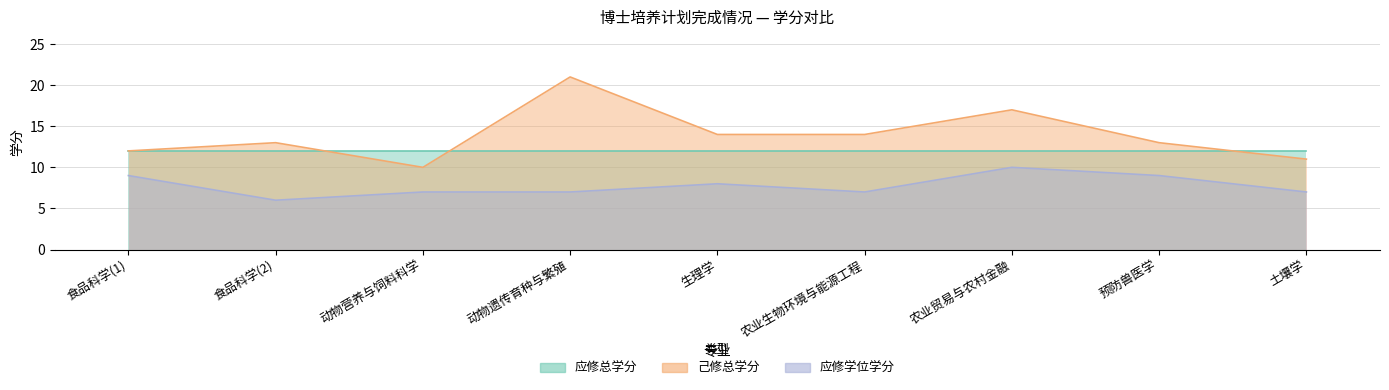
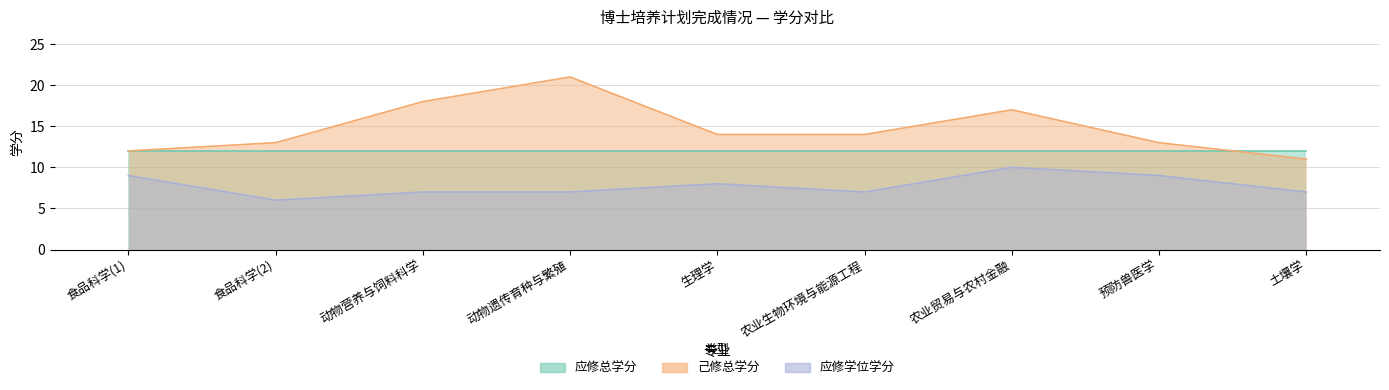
  {
    "己修总学分": {
      "食品科学(2)": 13,
-     "动物营养与饲料科学": 10,
+     "动物营养与饲料科学": 18,
      "动物遗传育种与繁殖": 21,
      "生理学": 14,
      "农业生物环境与能源工程": 14,
      "农业贸易与农村金融": 17,
      "预防兽医学": 13,
      "土壤学": 11
    }
  }
